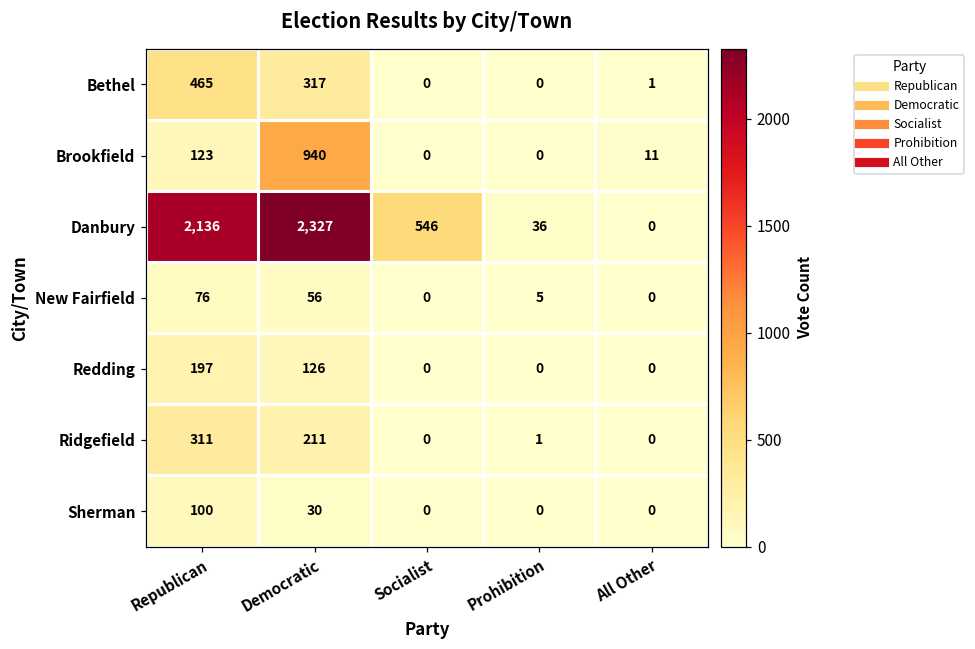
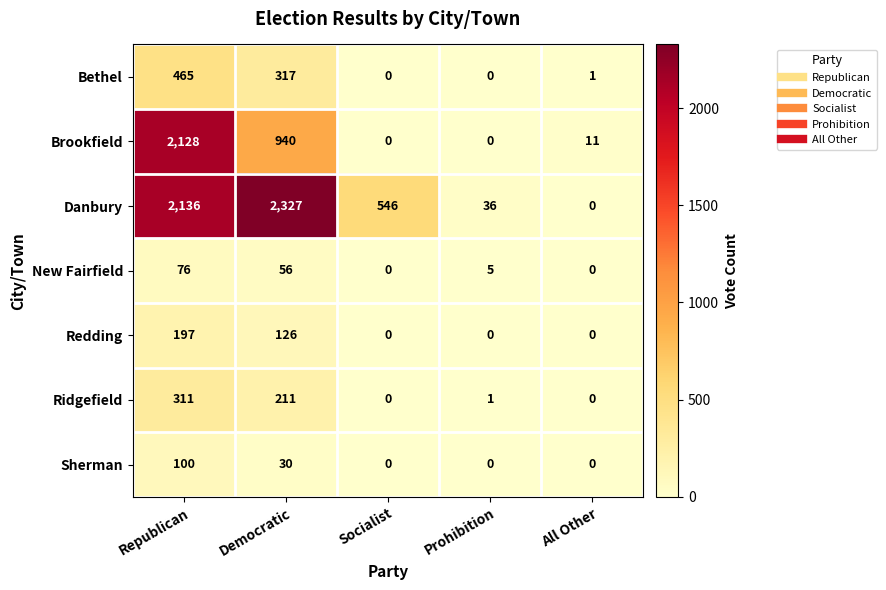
  {
    "Bethel": {
      "Republican": "465",
      "Democratic": "317",
      "Socialist": "0",
      "Prohibition": "0",
      "All Other": "1"
    },
    "Brookfield": {
-     "Republican": "123",
+     "Republican": "2,128",
      "Democratic": "940",
      "Socialist": "0",
      "Prohibition": "0",
      "All Other": "11"
    },
    "Danbury": {
      "Republican": "2,136",
      "Democratic": "2,327",
      "Socialist": "546",
      "Prohibition": "36",
      "All Other": "0"
    },
    "New Fairfield": {
      "Republican": "76",
      "Democratic": "56",
      "Socialist": "0",
      "Prohibition": "5",
      "All Other": "0"
    },
    "Redding": {
      "Republican": "197",
      "Democratic": "126",
      "Socialist": "0",
      "Prohibition": "0",
      "All Other": "0"
    },
    "Ridgefield": {
      "Republican": "311",
      "Democratic": "211",
      "Socialist": "0",
      "Prohibition": "1",
      "All Other": "0"
    },
    "Sherman": {
      "Republican": "100",
      "Democratic": "30",
      "Socialist": "0",
      "Prohibition": "0",
      "All Other": "0"
    }
  }
